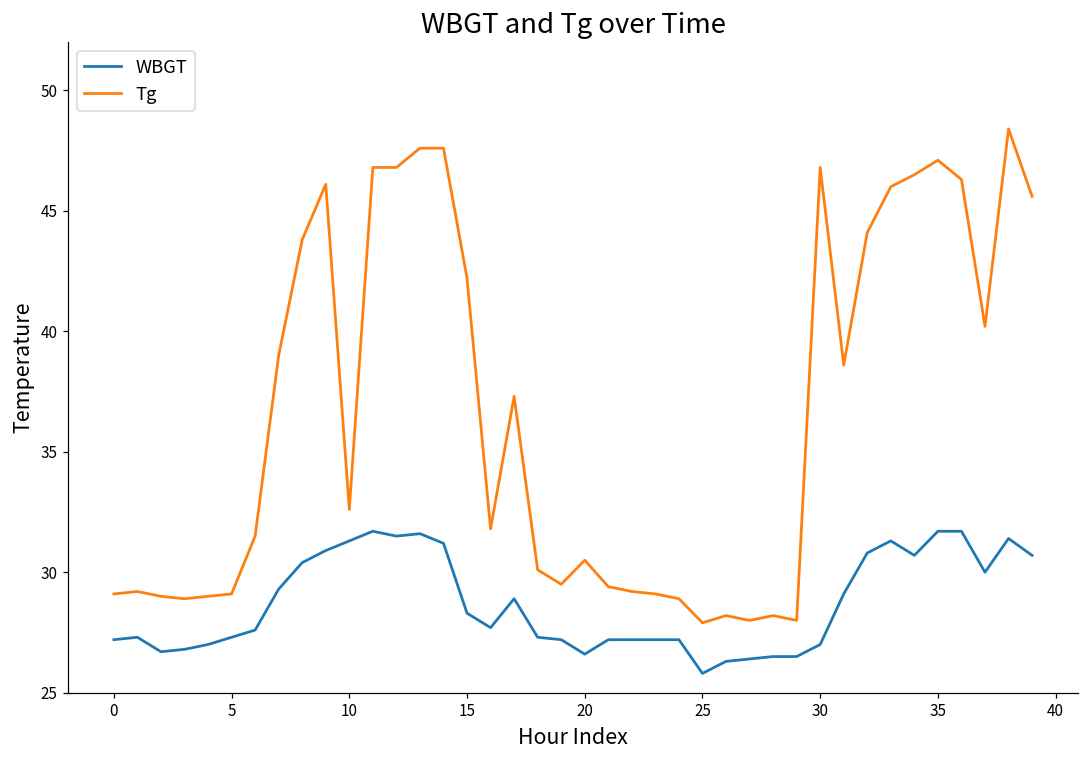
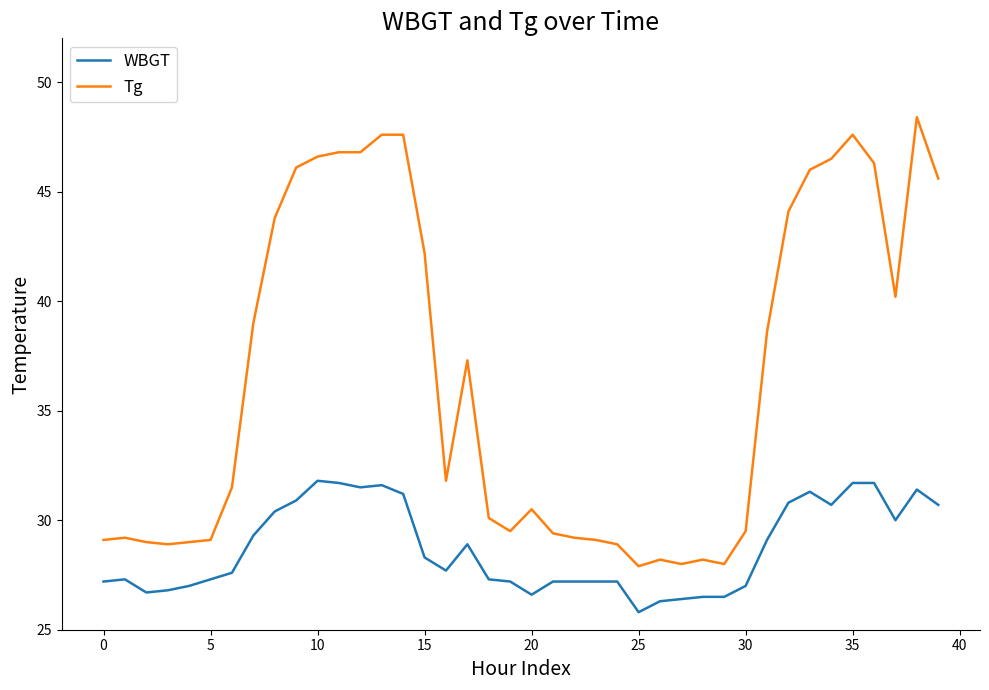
  {
    "WBGT": {
      "0": 27.2,
      "5": 27.3,
-     "10": 31.3,
+     "10": 31.8,
      "15": 28.3,
      "20": 26.6,
      "25": 25.8,
      "30": 27.0,
      "35": 31.7
    },
    "Tg": {
      "0": 29.1,
      "5": 29.1,
-     "10": 32.6,
+     "10": 46.6,
      "15": 42.2,
      "20": 30.5,
      "25": 27.9,
-     "30": 46.8,
-     "35": 47.1
+     "30": 29.5,
+     "35": 47.6
    }
  }
